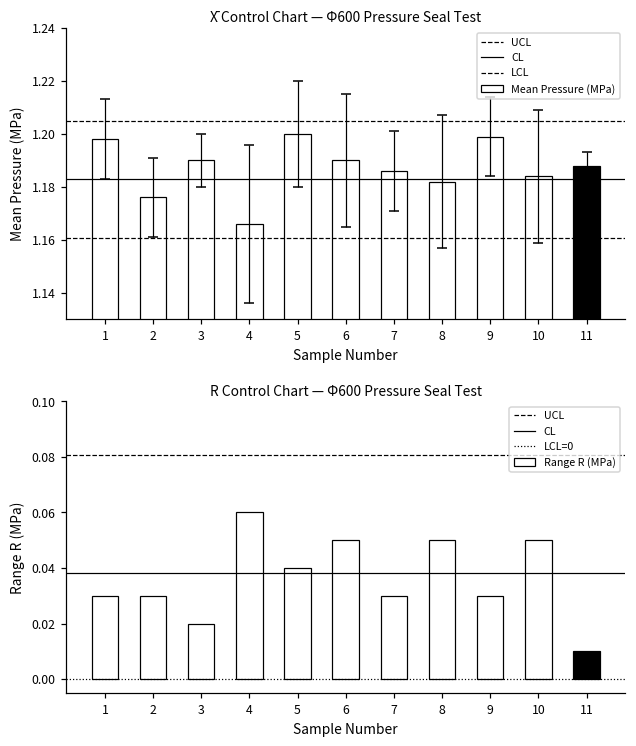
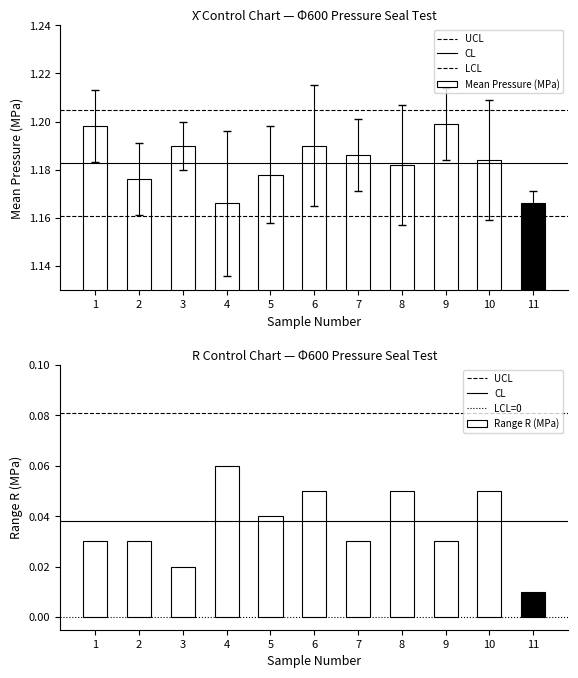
  {
    "X̄ Control Chart — Φ600 Pressure Seal Test": {
      "Mean Pressure (MPa)": {
        "1": 1.198,
        "2": 1.176,
        "3": 1.190,
        "4": 1.166,
-       "5": 1.200,
+       "5": 1.178,
        "6": 1.190,
        "7": 1.186,
        "8": 1.182,
        "9": 1.199,
        "10": 1.184,
-       "11": 1.188
+       "11": 1.166
      }
    },
    "R Control Chart — Φ600 Pressure Seal Test": {
      "1": 0.030,
      "2": 0.030,
      "3": 0.020,
      "4": 0.060,
      "5": 0.040,
      "6": 0.050,
      "7": 0.030,
      "8": 0.050,
      "9": 0.030,
      "10": 0.050,
      "11": 0.010
    }
  }
